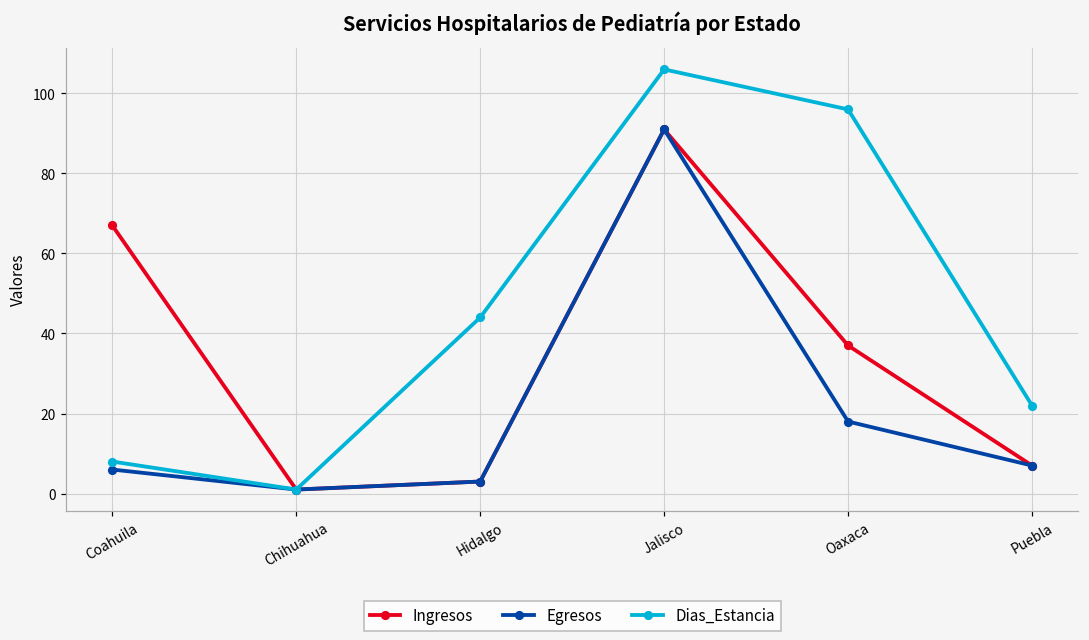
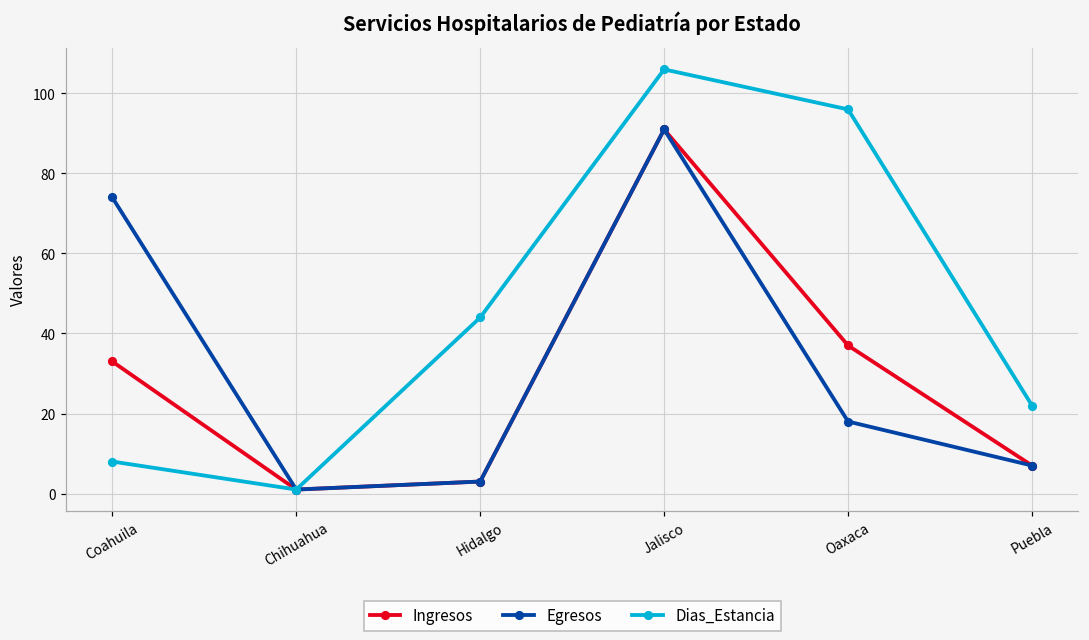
  {
    "Ingresos": {
-     "Coahuila": 67,
+     "Coahuila": 33,
      "Oaxaca": 37
    },
    "Egresos": {
-     "Coahuila": 6,
+     "Coahuila": 74,
      "Oaxaca": 18
    },
    "Dias_Estancia": {
      "Coahuila": 8,
      "Hidalgo": 44,
      "Jalisco": 106,
      "Oaxaca": 96,
      "Puebla": 22
    }
  }
